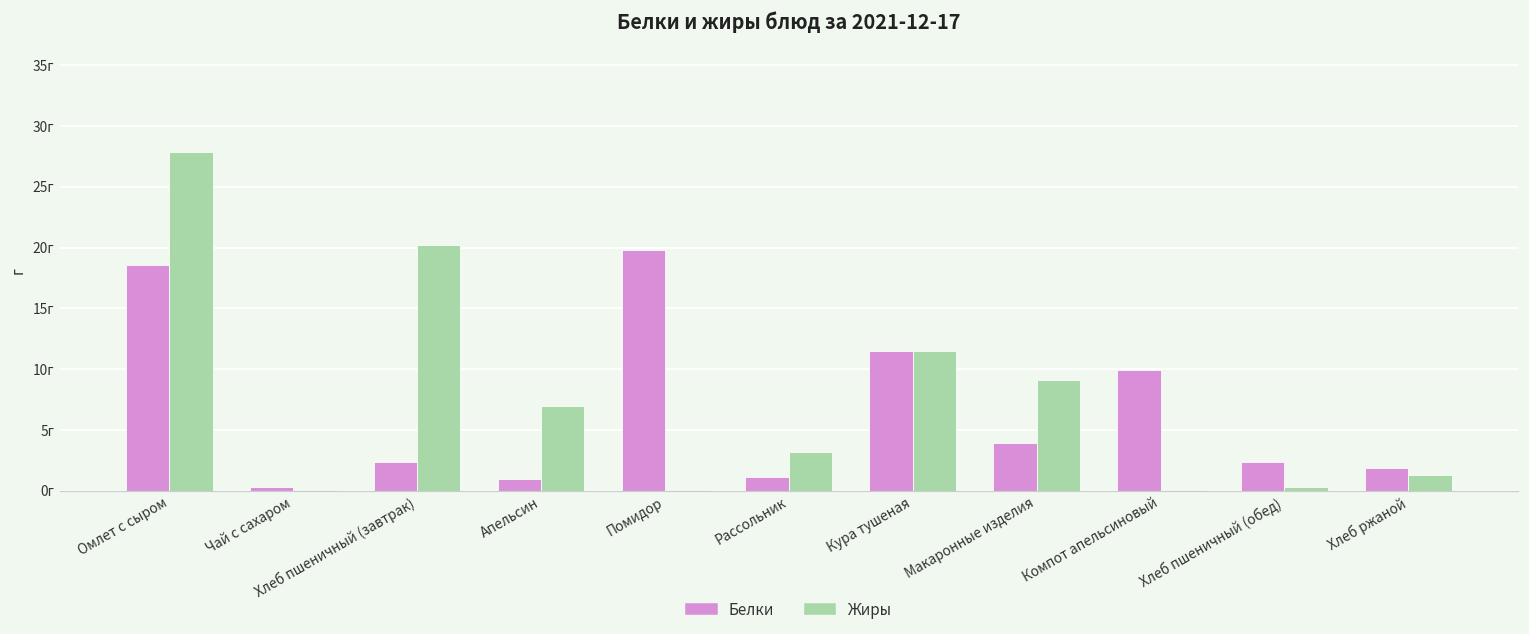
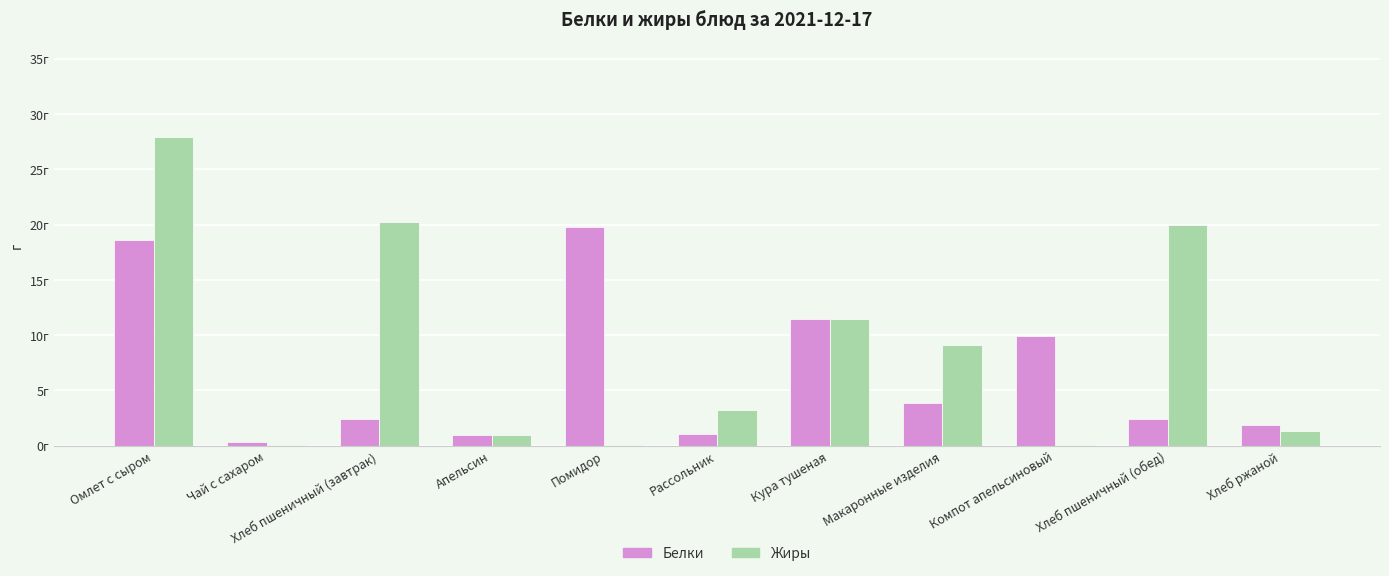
  {
    "Белки": {
      "Омлет с сыром": "18.6г",
      "Чай с сахаром": "0.3г",
      "Хлеб пшеничный (завтрак)": "2.4г",
      "Апельсин": "1.0г",
      "Помидор": "19.8г",
      "Рассольник": "1.1г",
      "Кура тушеная": "11.5г",
      "Макаронные изделия": "3.9г",
      "Компот апельсиновый": "9.9г",
      "Хлеб пшеничный (обед)": "2.4г",
      "Хлеб ржаной": "1.9г"
    },
    "Жиры": {
      "Омлет с сыром": "27.9г",
      "Хлеб пшеничный (завтрак)": "20.2г",
-     "Апельсин": "7г",
+     "Апельсин": "1г",
      "Рассольник": "3.2г",
      "Кура тушеная": "11.5г",
      "Макаронные изделия": "9.1г",
-     "Хлеб пшеничный (обед)": "0.3г",
+     "Хлеб пшеничный (обед)": "20.0г",
      "Хлеб ржаной": "1.3г"
    }
  }
